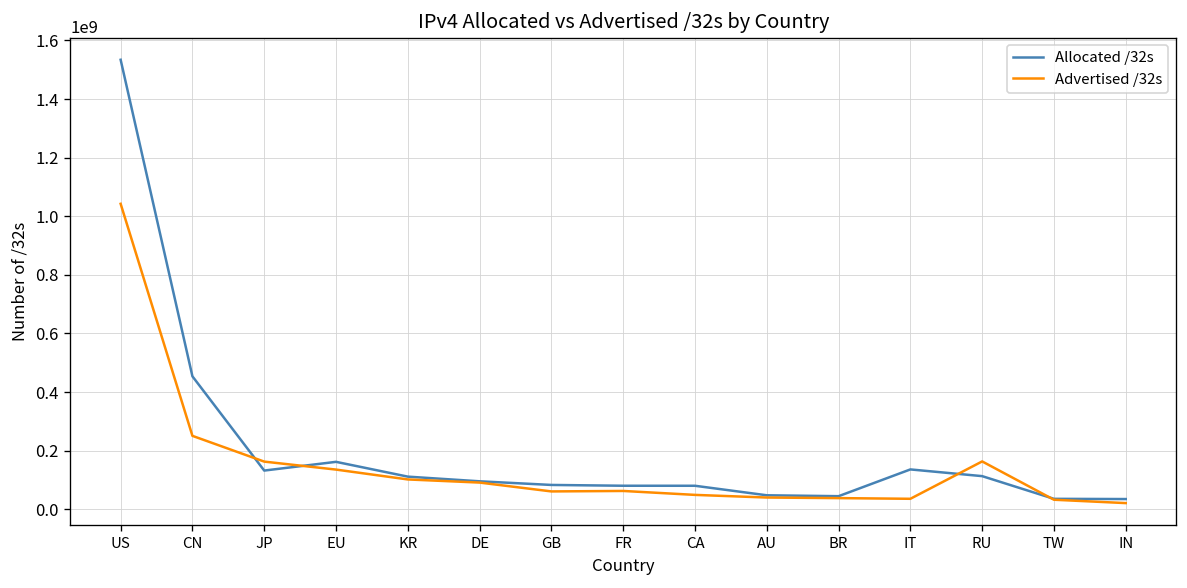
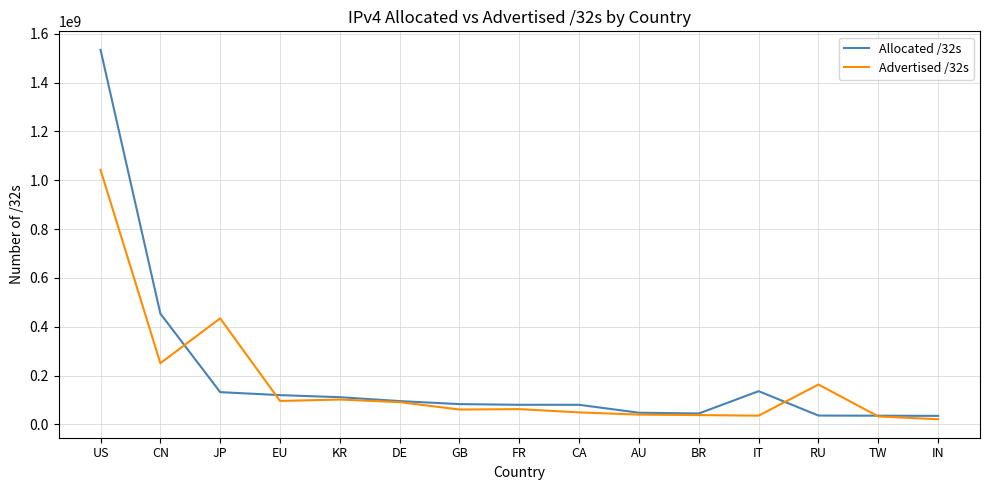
  {
    "Allocated /32s": {
      "US": 1530000000,
      "CN": 450000000,
      "JP": 130000000,
-     "EU": 160000000,
+     "EU": 120000000,
      "GB": 80000000,
      "FR": 80000000,
      "CA": 80000000,
      "IT": 140000000,
-     "RU": 110000000,
+     "RU": 40000000,
      "IN": 30000000
    },
    "Advertised /32s": {
      "US": 1040000000,
      "CN": 250000000,
-     "JP": 160000000,
-     "EU": 140000000,
+     "JP": 430000000,
+     "EU": 100000000,
      "GB": 60000000,
      "FR": 60000000,
      "CA": 50000000,
      "IT": 40000000,
      "RU": 160000000,
      "IN": 20000000
    }
  }
